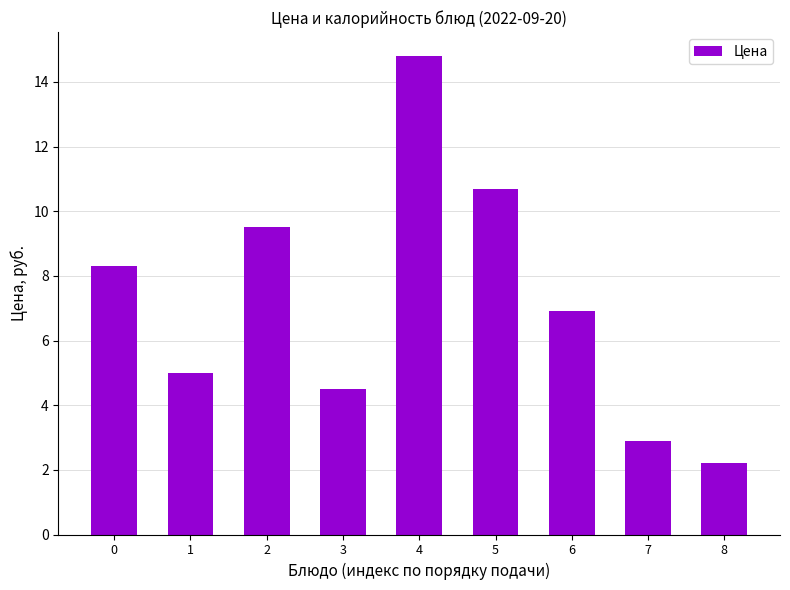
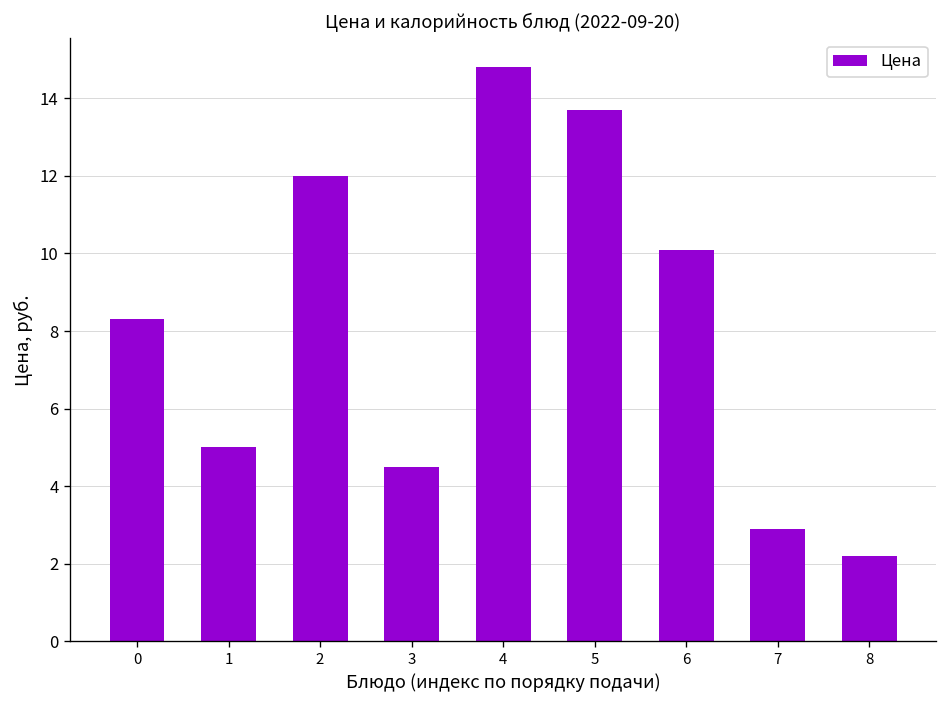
  {
    "0": 8.3,
    "1": 5.0,
-   "2": 9.5,
+   "2": 12.0,
    "3": 4.5,
    "4": 14.8,
-   "5": 10.7,
-   "6": 6.9,
+   "5": 13.7,
+   "6": 10.1,
    "7": 2.9,
    "8": 2.2
  }
